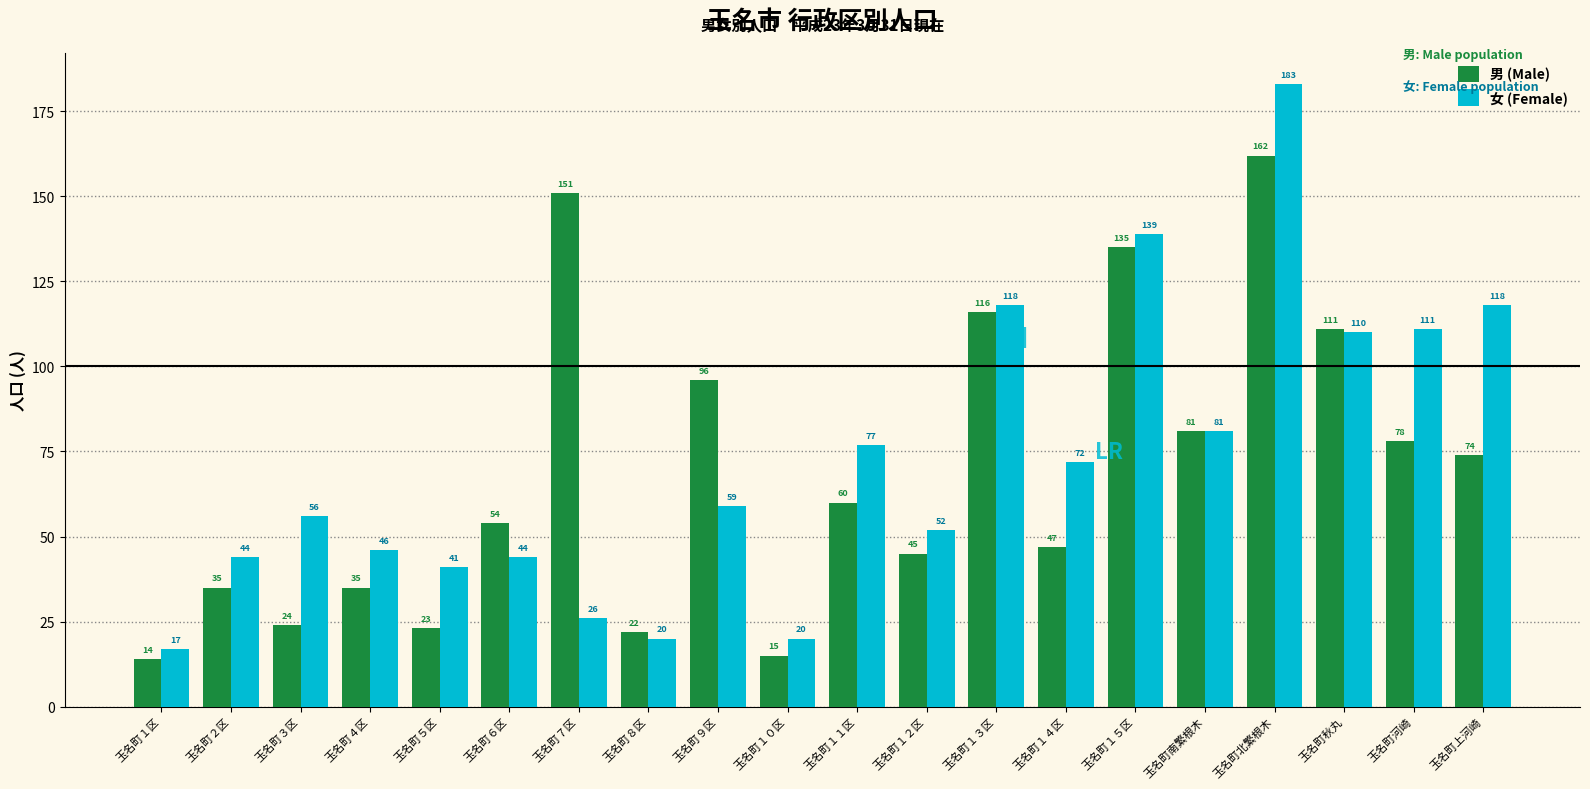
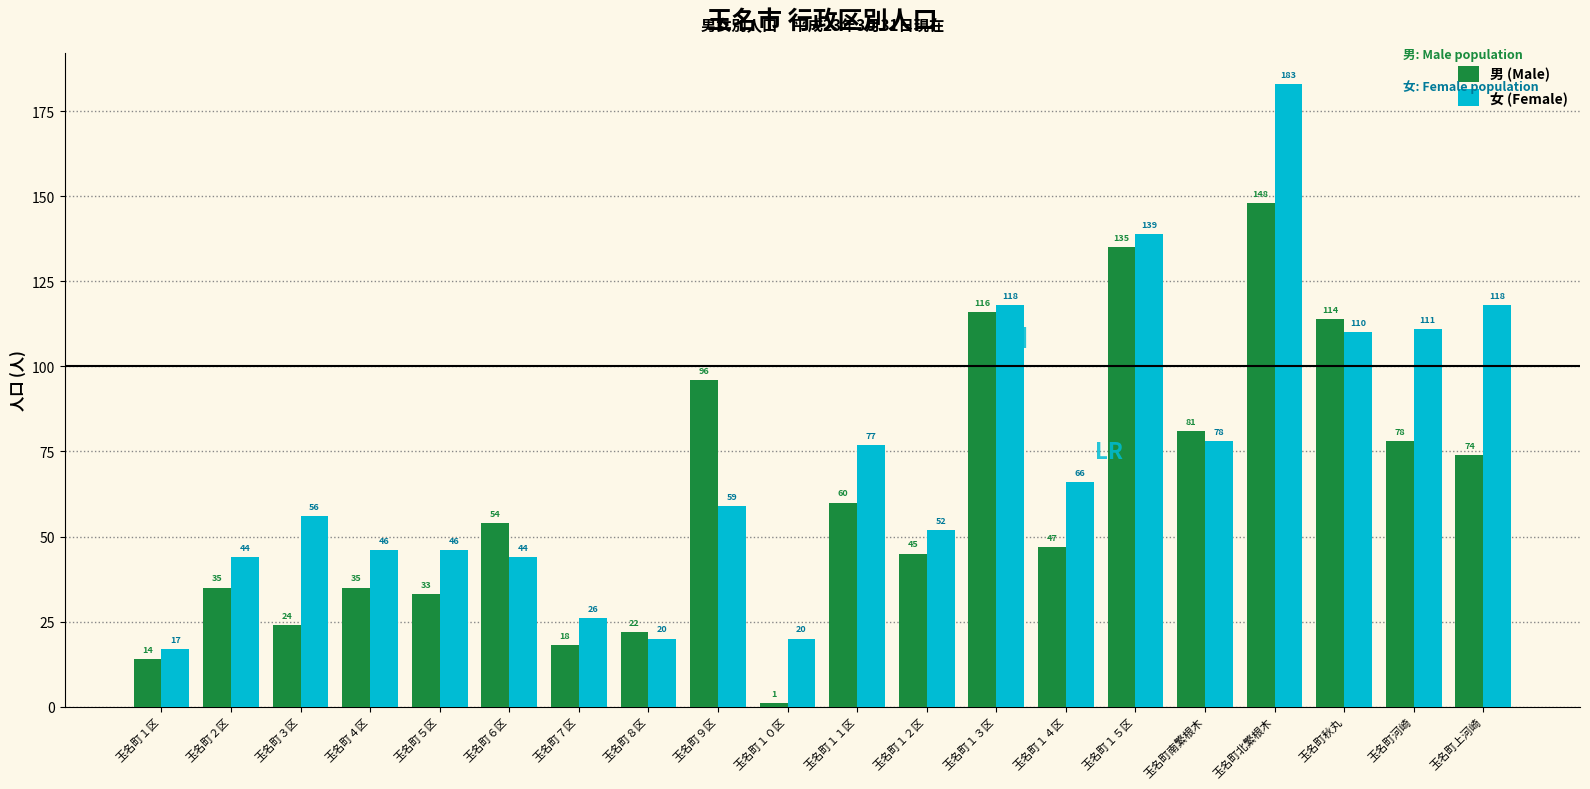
  {
    "男 (Male)": {
      "玉名町１区": 14,
      "玉名町２区": 35,
      "玉名町３区": 24,
      "玉名町４区": 35,
-     "玉名町５区": 23,
+     "玉名町５区": 33,
      "玉名町６区": 54,
-     "玉名町７区": 151,
+     "玉名町７区": 18,
      "玉名町８区": 22,
      "玉名町９区": 96,
-     "玉名町１０区": 15,
+     "玉名町１０区": 1,
      "玉名町１１区": 60,
      "玉名町１２区": 45,
      "玉名町１３区": 116,
      "玉名町１４区": 47,
      "玉名町１５区": 135,
      "玉名町南繁根木": 81,
-     "玉名町北繁根木": 162,
-     "玉名町秋丸": 111,
+     "玉名町北繁根木": 148,
+     "玉名町秋丸": 114,
      "玉名町河崎": 78,
      "玉名町上河崎": 74
    },
    "女 (Female)": {
      "玉名町１区": 17,
      "玉名町２区": 44,
      "玉名町３区": 56,
      "玉名町４区": 46,
-     "玉名町５区": 41,
+     "玉名町５区": 46,
      "玉名町６区": 44,
      "玉名町７区": 26,
      "玉名町８区": 20,
      "玉名町９区": 59,
      "玉名町１０区": 20,
      "玉名町１１区": 77,
      "玉名町１２区": 52,
      "玉名町１３区": 118,
-     "玉名町１４区": 72,
+     "玉名町１４区": 66,
      "玉名町１５区": 139,
-     "玉名町南繁根木": 81,
+     "玉名町南繁根木": 78,
      "玉名町北繁根木": 183,
      "玉名町秋丸": 110,
      "玉名町河崎": 111,
      "玉名町上河崎": 118
    }
  }
